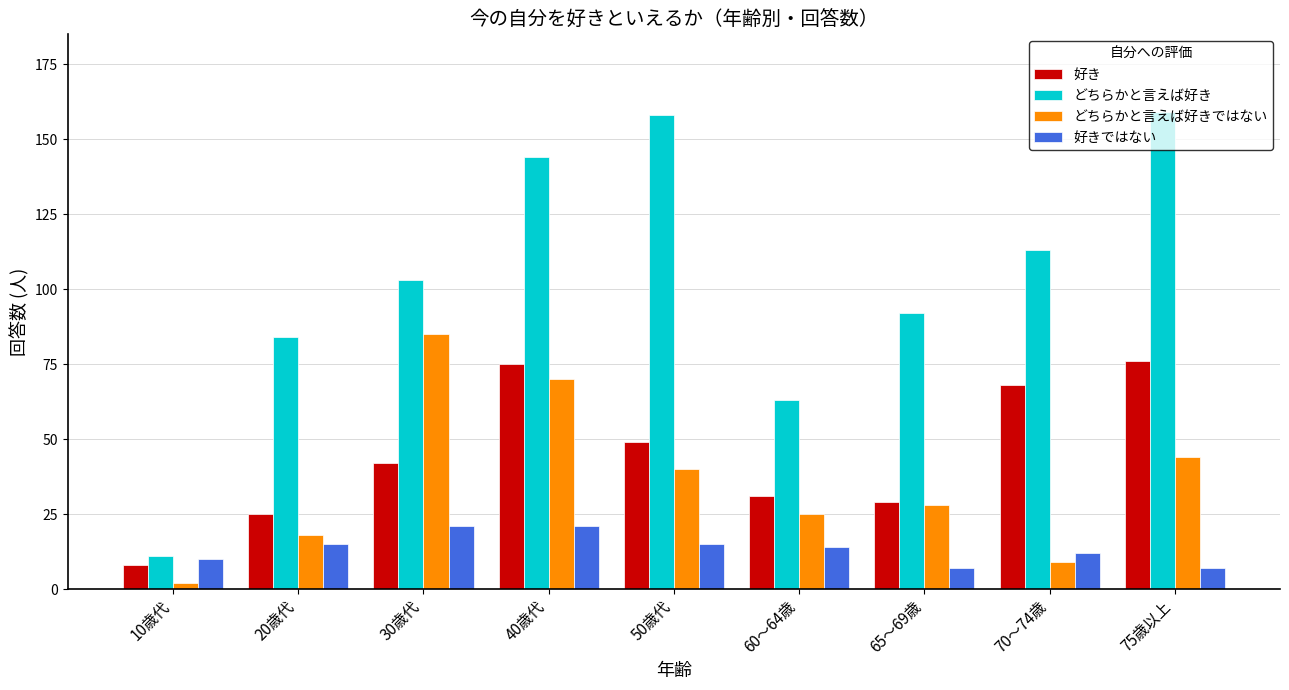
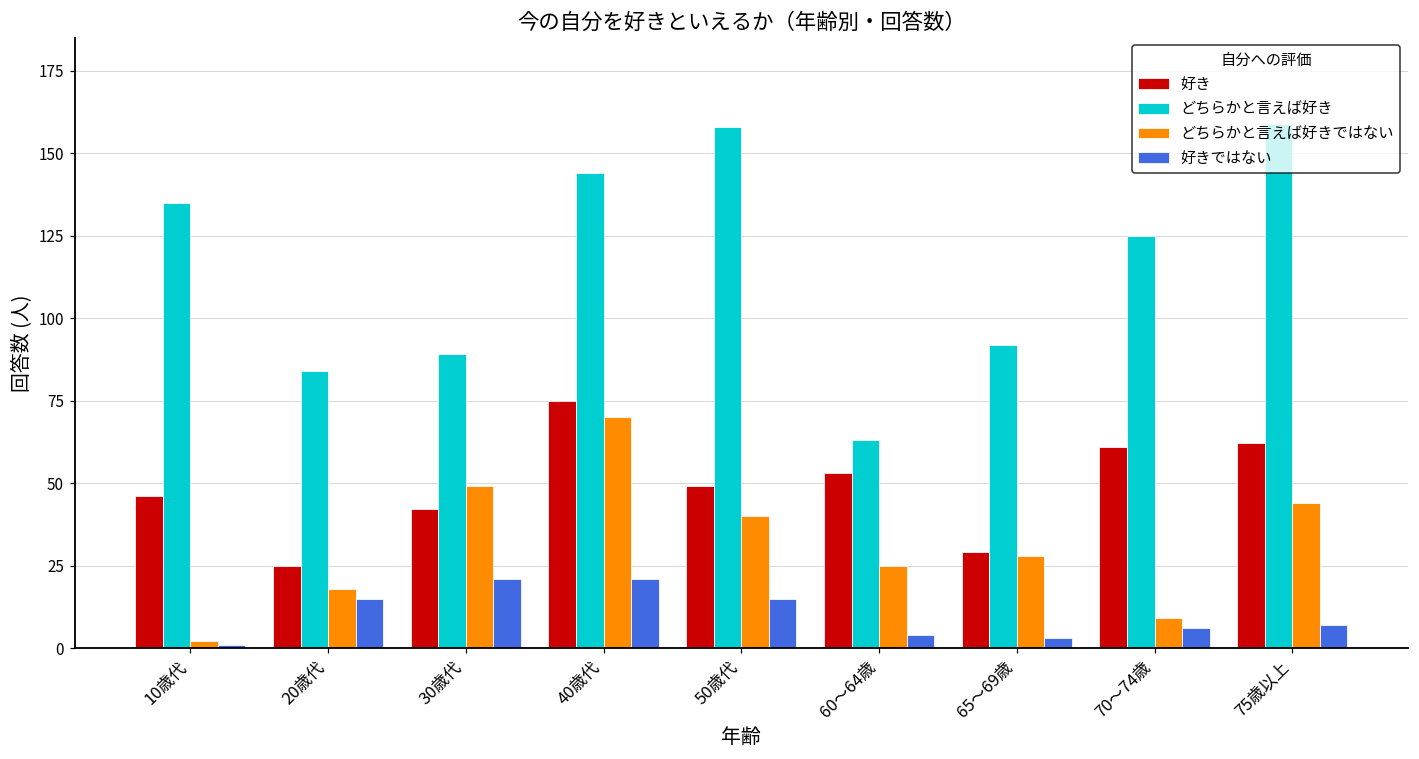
  {
    "好き": {
-     "10歳代": 8,
+     "10歳代": 46,
      "20歳代": 25,
      "30歳代": 42,
      "40歳代": 75,
      "50歳代": 49,
-     "60～64歳": 31,
+     "60～64歳": 53,
      "65～69歳": 29,
-     "70～74歳": 68,
-     "75歳以上": 76
+     "70～74歳": 61,
+     "75歳以上": 62
    },
    "どちらかと言えば好き": {
-     "10歳代": 11,
+     "10歳代": 135,
      "20歳代": 84,
-     "30歳代": 103,
+     "30歳代": 89,
      "40歳代": 144,
      "50歳代": 158,
      "60～64歳": 63,
      "65～69歳": 92,
-     "70～74歳": 113
+     "70～74歳": 125
    },
    "どちらかと言えば好きではない": {
      "10歳代": 2,
      "20歳代": 18,
-     "30歳代": 85,
+     "30歳代": 49,
      "40歳代": 70,
      "50歳代": 40,
      "60～64歳": 25,
      "65～69歳": 28,
      "70～74歳": 9,
      "75歳以上": 44
    },
    "好きではない": {
-     "10歳代": 10,
+     "10歳代": 1,
      "20歳代": 15,
      "30歳代": 21,
      "40歳代": 21,
      "50歳代": 15,
-     "60～64歳": 14,
-     "65～69歳": 7,
-     "70～74歳": 12,
+     "60～64歳": 4,
+     "65～69歳": 3,
+     "70～74歳": 6,
      "75歳以上": 7
    }
  }
